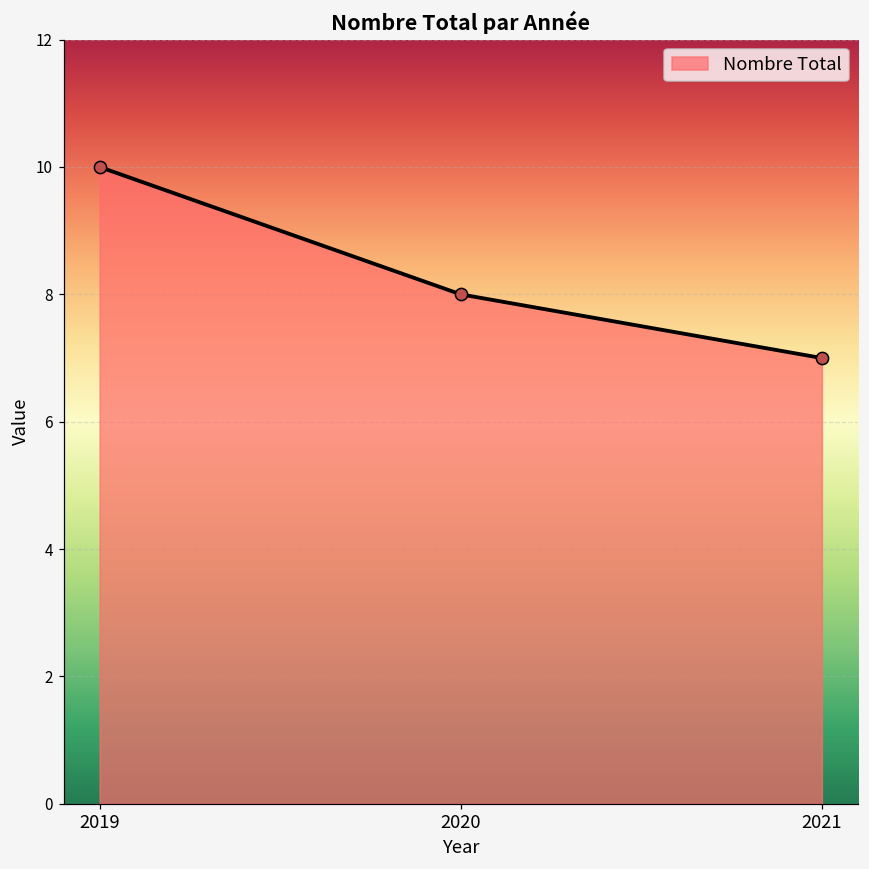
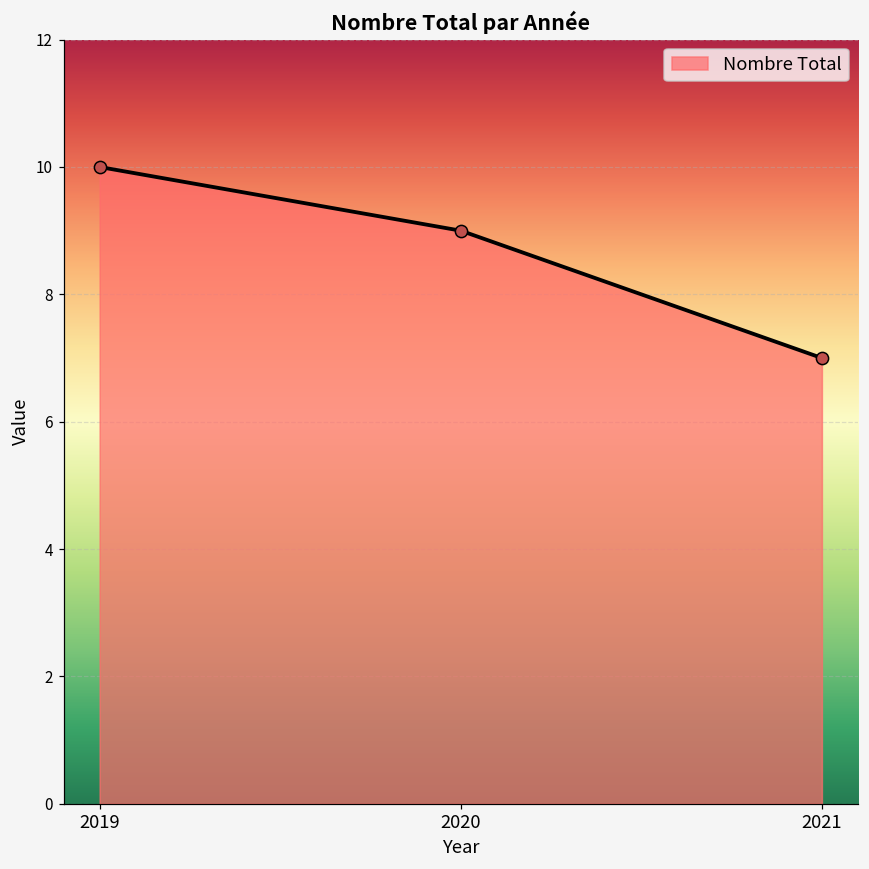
  {
    "2019": 10,
-   "2020": 8,
+   "2020": 9,
    "2021": 7
  }
